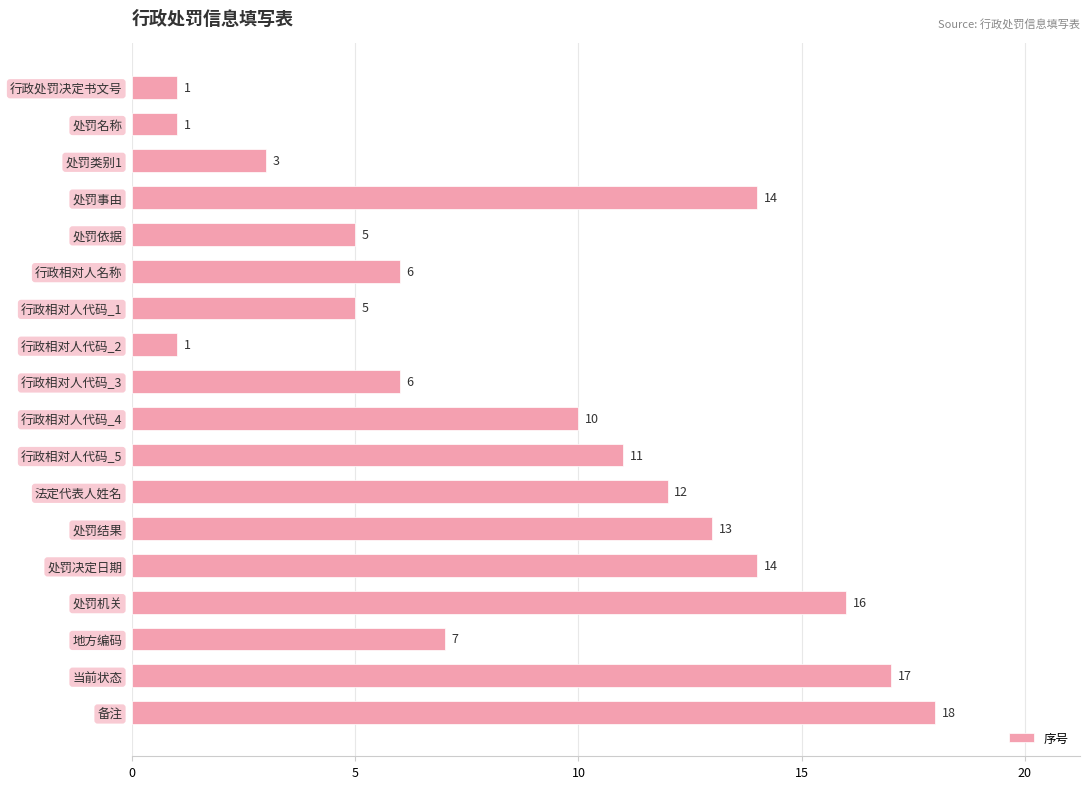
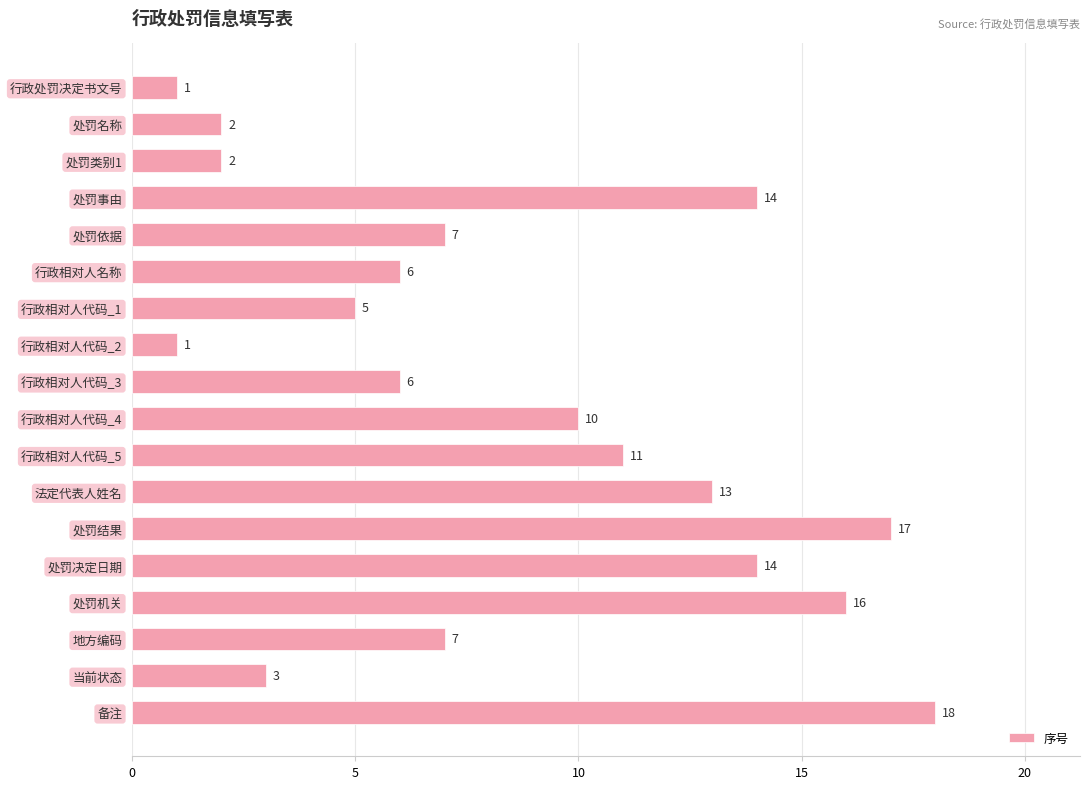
  {
    "行政处罚决定书文号": 1,
-   "处罚名称": 1,
-   "处罚类别1": 3,
+   "处罚名称": 2,
+   "处罚类别1": 2,
    "处罚事由": 14,
-   "处罚依据": 5,
+   "处罚依据": 7,
    "行政相对人名称": 6,
    "行政相对人代码_1": 5,
    "行政相对人代码_2": 1,
    "行政相对人代码_3": 6,
    "行政相对人代码_4": 10,
    "行政相対人代码_5": 11,
-   "法定代表人姓名": 12,
-   "处罚结果": 13,
+   "法定代表人姓名": 13,
+   "处罚结果": 17,
    "处罚决定日期": 14,
    "处罚机关": 16,
    "地方编码": 7,
-   "当前状态": 17,
+   "当前状态": 3,
    "备注": 18
  }
